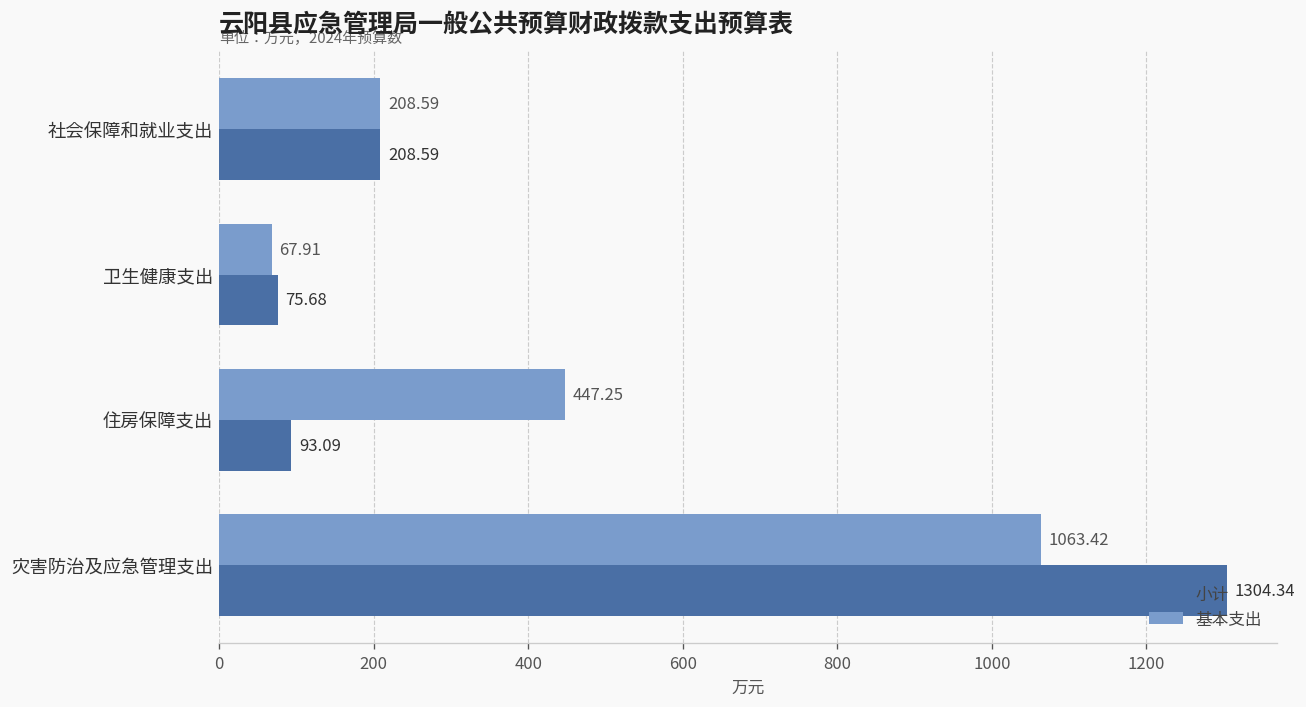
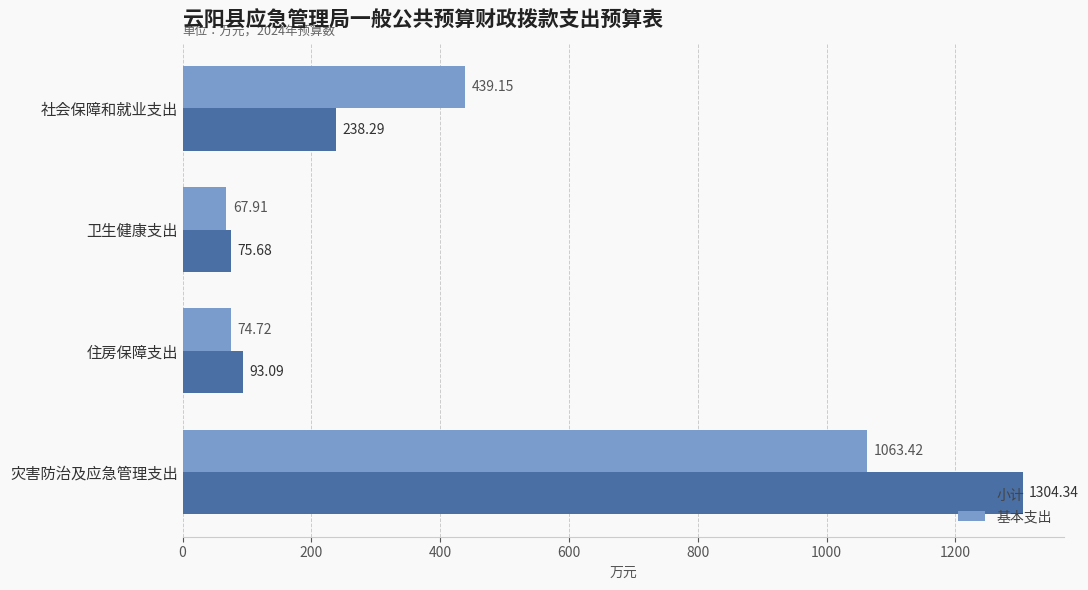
  {
    "小计": {
-     "社会保障和就业支出": 208.59,
+     "社会保障和就业支出": 238.29,
      "卫生健康支出": 75.68,
      "住房保障支出": 93.09,
      "灾害防治及应急管理支出": 1304.34
    },
    "基本支出": {
-     "社会保障和就业支出": 208.59,
+     "社会保障和就业支出": 439.15,
      "卫生健康支出": 67.91,
-     "住房保障支出": 447.25,
+     "住房保障支出": 74.72,
      "灾害防治及应急管理支出": 1063.42
    }
  }
